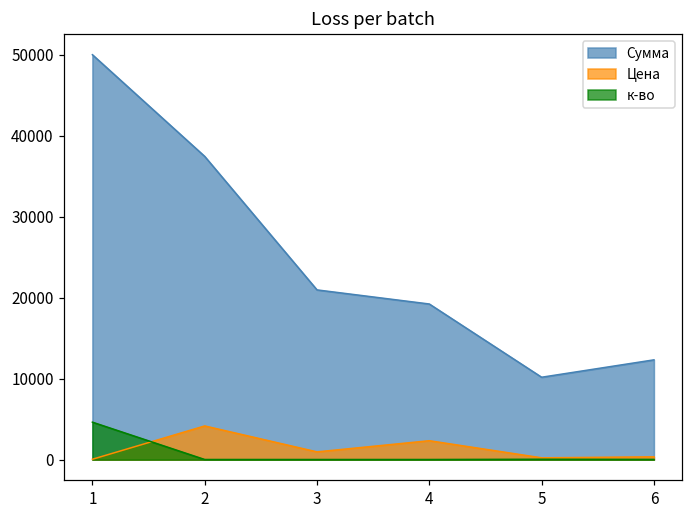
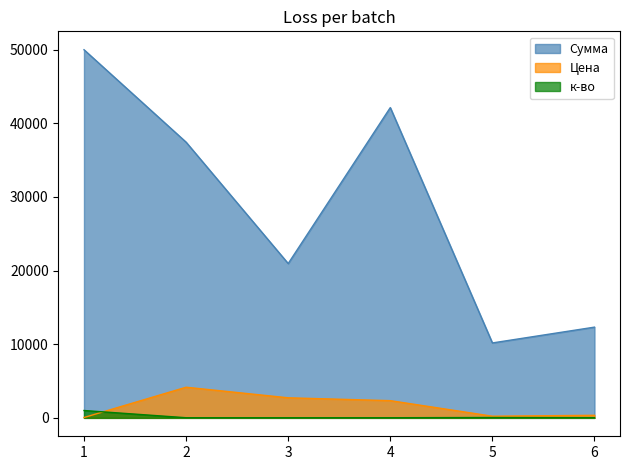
  {
    "Сумма": {
      "1": 50000,
      "2": 37000,
      "3": 21000,
-     "4": 19000,
+     "4": 42000,
      "5": 10000,
      "6": 12000
    },
    "Цена": {
      "1": 0,
      "2": 4000,
-     "3": 1000,
+     "3": 3000,
      "4": 2000
    },
    "к-во": {
-     "1": 5000,
+     "1": 1000,
      "2": 0,
      "3": 0,
      "4": 0
    }
  }
